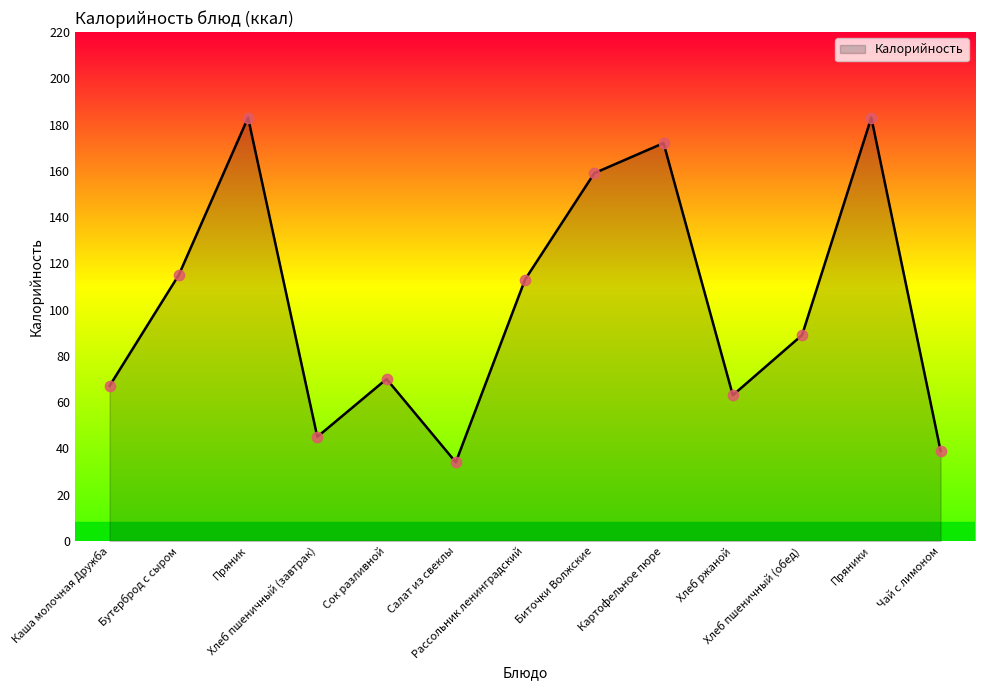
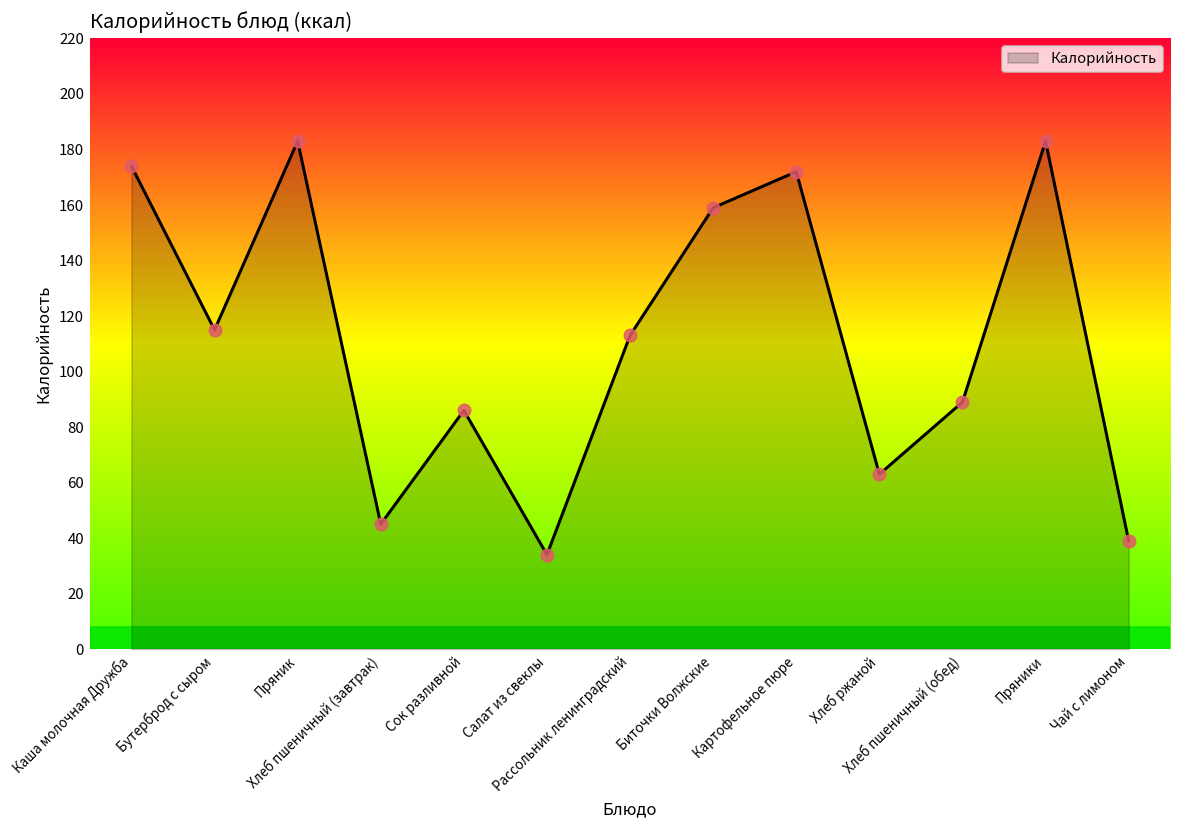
  {
-   "Каша молочная Дружба": 67,
+   "Каша молочная Дружба": 174,
    "Бутерброд с сыром": 115,
    "Пряник": 183,
    "Хлеб пшеничный (завтрак)": 45,
-   "Сок разливной": 70,
+   "Сок разливной": 86,
    "Салат из свеклы": 34,
    "Рассольник ленинградский": 113,
    "Биточки Волжские": 159,
    "Картофельное пюре": 172,
    "Хлеб ржаной": 63,
    "Хлеб пшеничный (обед)": 89,
    "Пряники": 183,
    "Чай с лимоном": 39
  }
